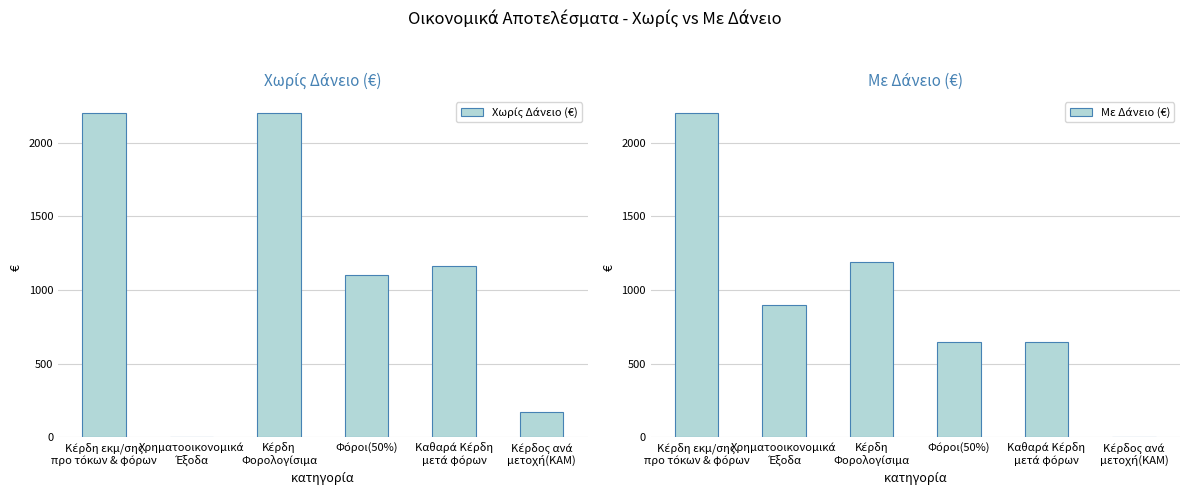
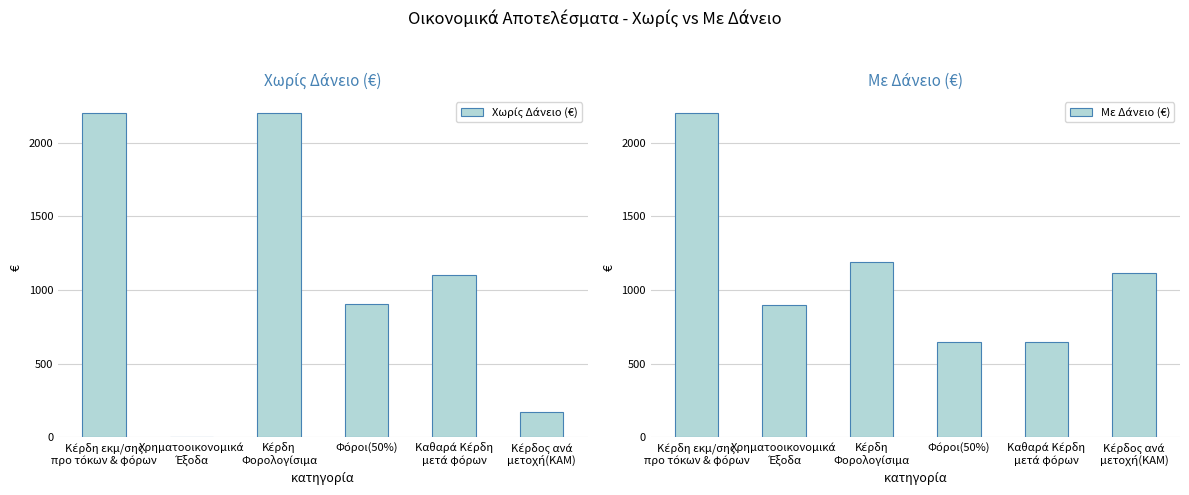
  {
    "Χωρίς Δάνειο (€)": {
      "Κέρδη Φορολογίσιμα": 2200,
-     "Φόροι(50%)": 1100,
-     "Καθαρά Κέρδη μετά φόρων": 1170,
+     "Φόροι(50%)": 910,
+     "Καθαρά Κέρδη μετά φόρων": 1100,
      "Κέρδος ανά μετοχή(ΚΑΜ)": 180
    },
    "Με Δάνειο (€)": {
      "Κέρδη Φορολογίσιμα": 1190,
      "Φόροι(50%)": 650,
      "Καθαρά Κέρδη μετά φόρων": 650,
-     "Κέρδος ανά μετοχή(ΚΑΜ)": 10
+     "Κέρδος ανά μετοχή(ΚΑΜ)": 1110
    }
  }
